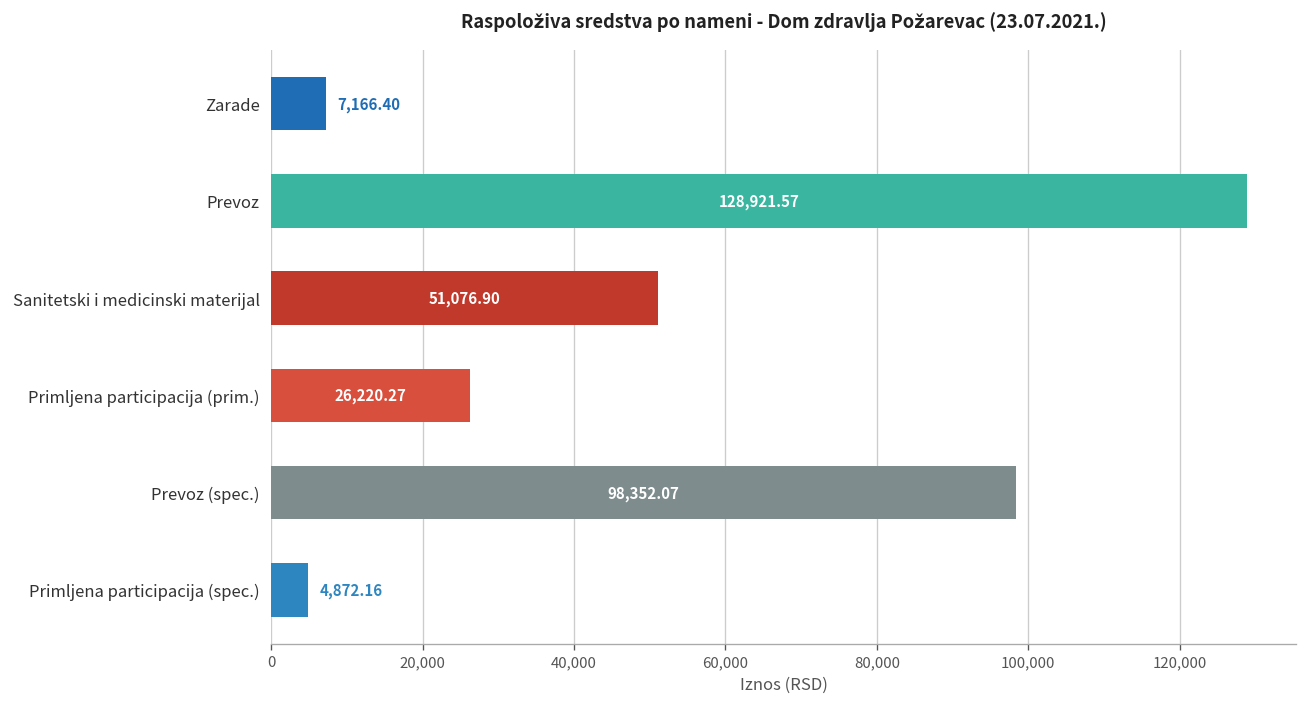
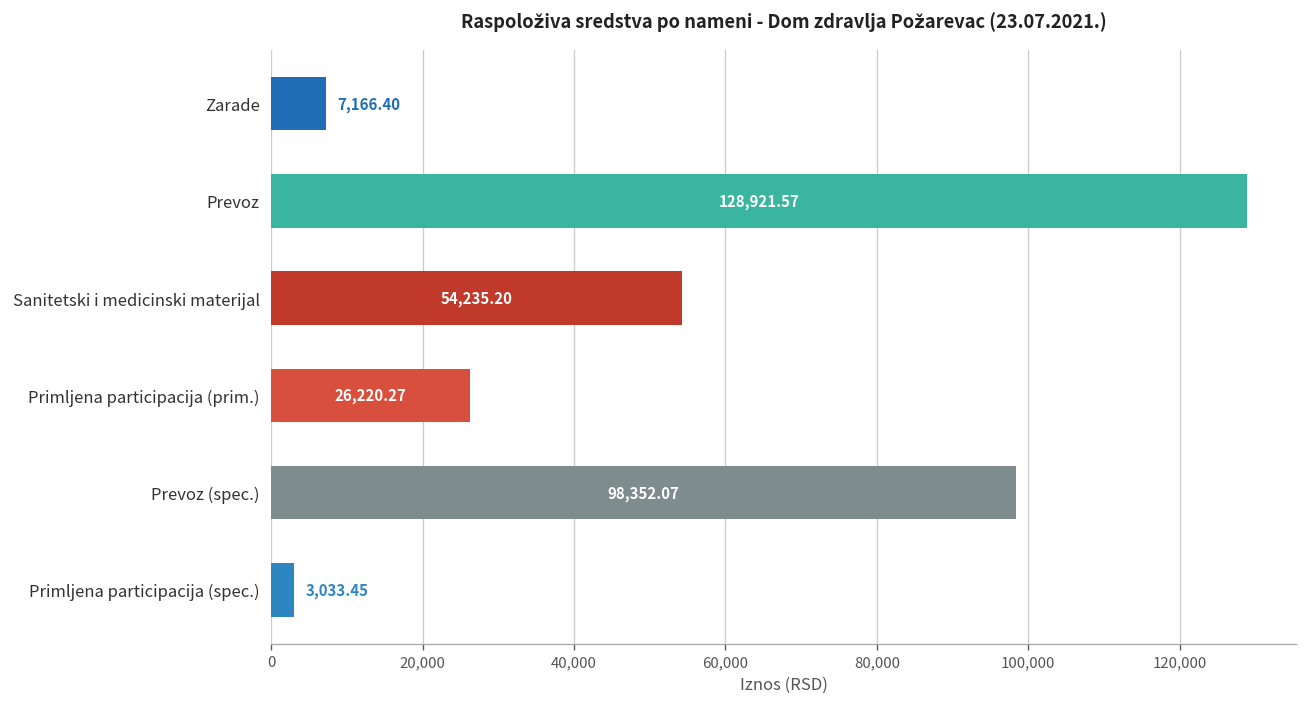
  {
    "Zarade": "7,166.40",
    "Prevoz": "128,921.57",
-   "Sanitetski i medicinski materijal": "51,076.90",
+   "Sanitetski i medicinski materijal": "54,235.20",
    "Primljena participacija (prim.)": "26,220.27",
    "Prevoz (spec.)": "98,352.07",
-   "Primljena participacija (spec.)": "4,872.16"
+   "Primljena participacija (spec.)": "3,033.45"
  }
